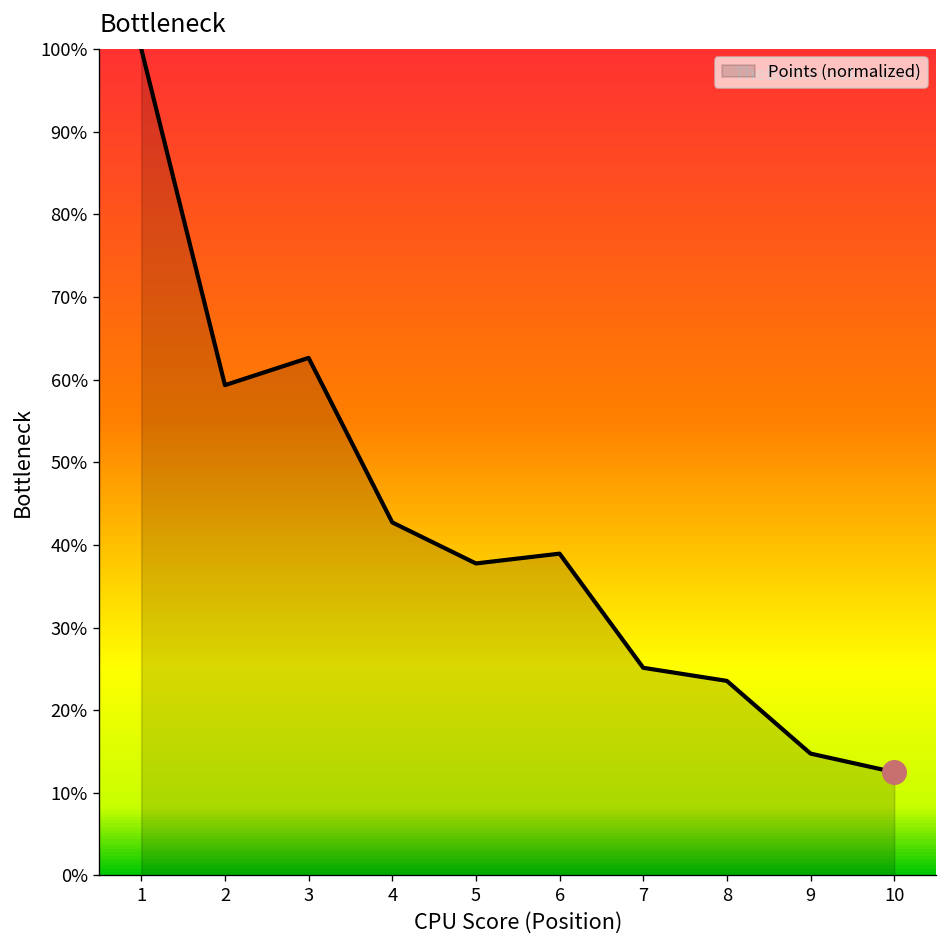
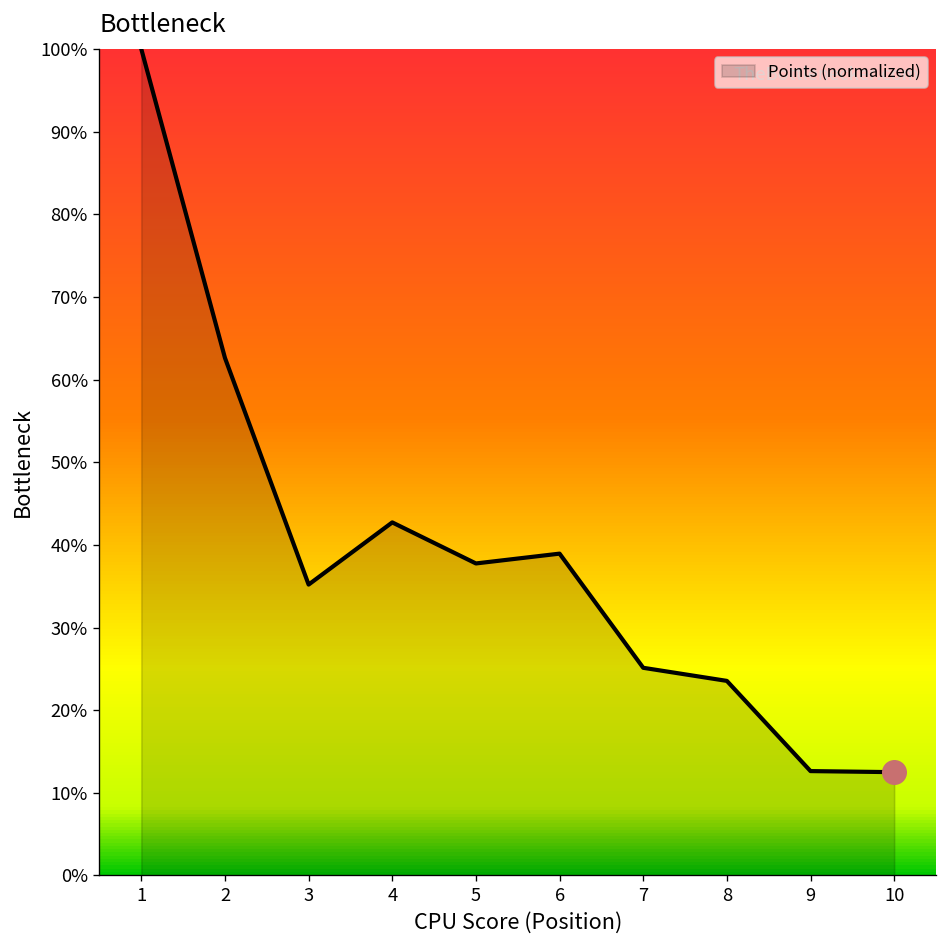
  {
    "Points (normalized)": {
      "1": "100%",
-     "2": "59%",
-     "3": "63%",
+     "2": "63%",
+     "3": "35%",
      "4": "43%",
      "5": "38%",
      "6": "39%",
      "7": "25%",
      "8": "24%",
-     "9": "15%"
+     "9": "13%"
    }
  }
